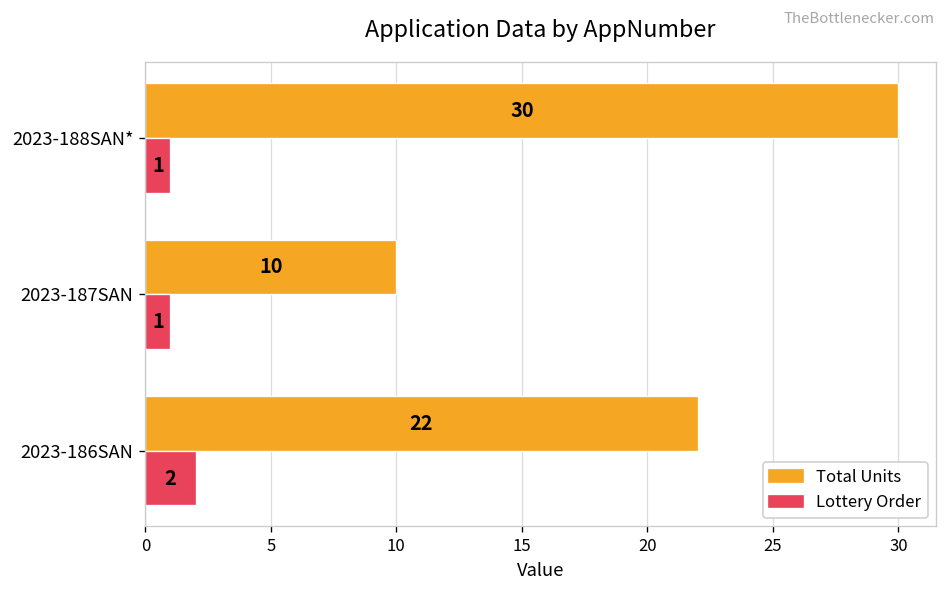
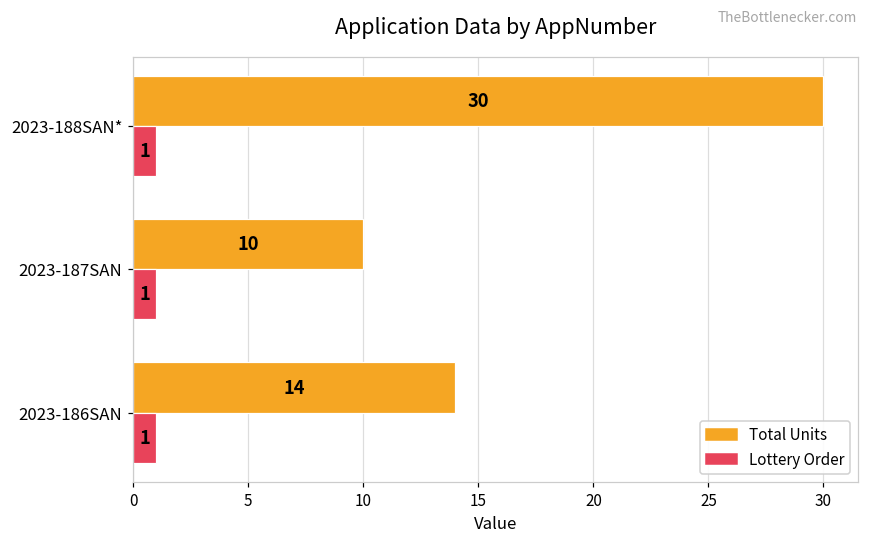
  {
    "Total Units": {
      "2023-188SAN*": 30,
      "2023-187SAN": 10,
-     "2023-186SAN": 22
+     "2023-186SAN": 14
    },
    "Lottery Order": {
      "2023-188SAN*": 1,
      "2023-187SAN": 1,
-     "2023-186SAN": 2
+     "2023-186SAN": 1
    }
  }
